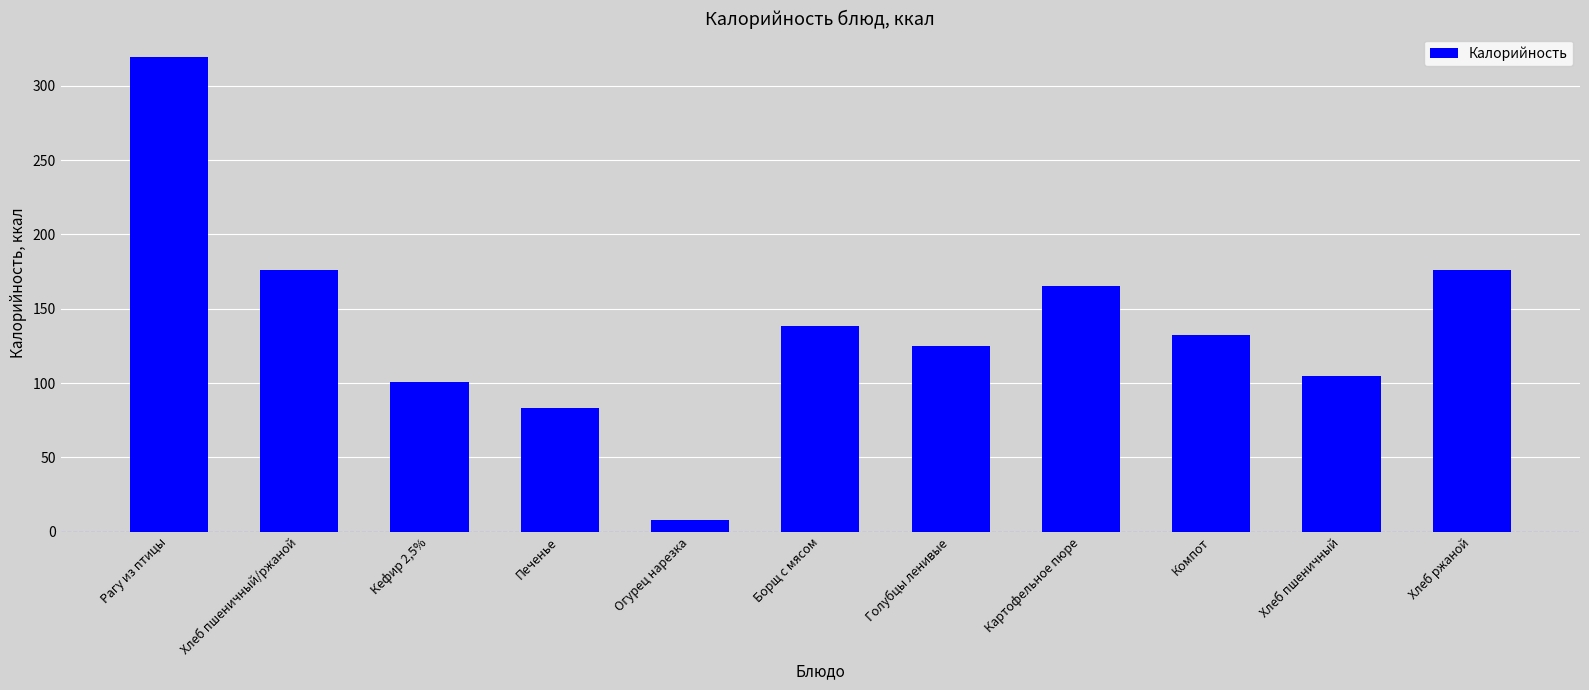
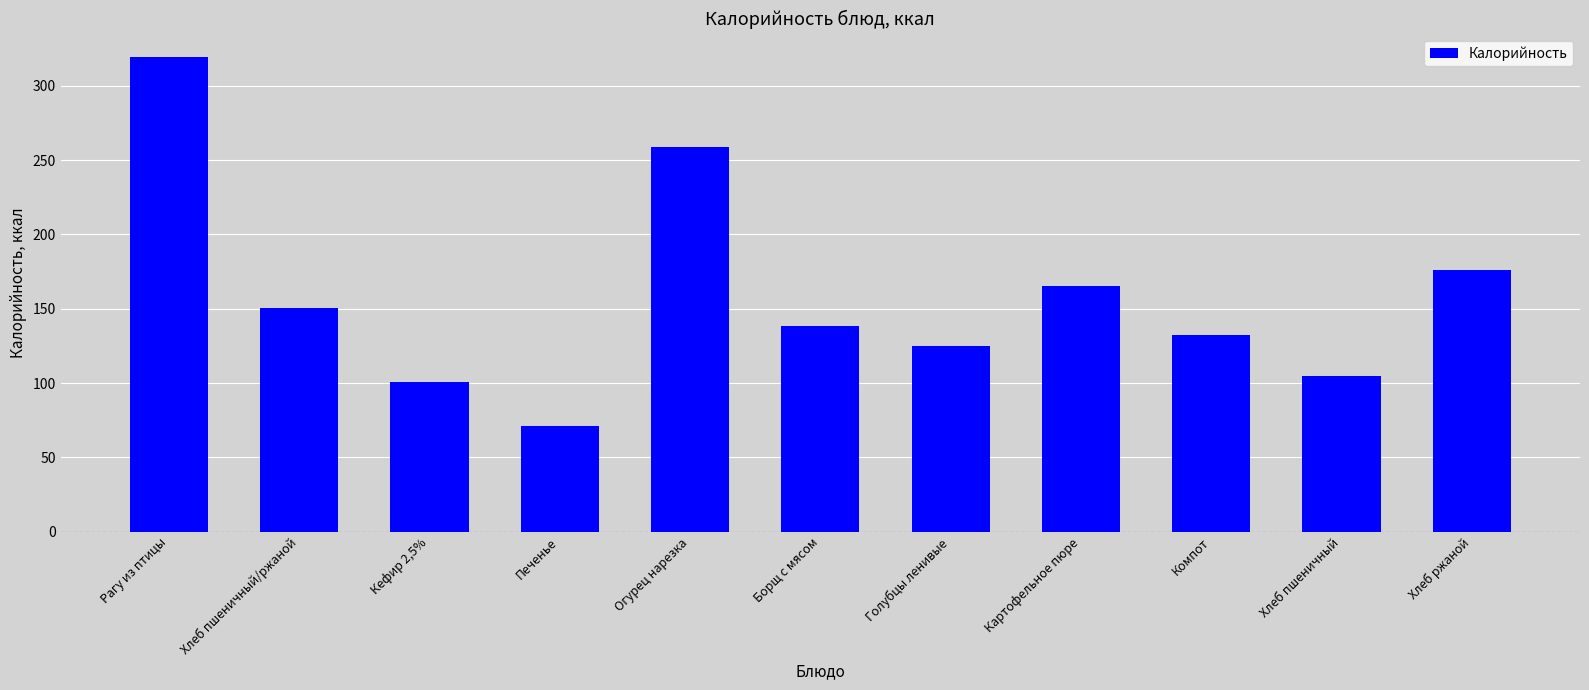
  {
    "Рагу из птицы": 319,
-   "Хлеб пшеничный/ржаной": 176,
+   "Хлеб пшеничный/ржаной": 151,
    "Кефир 2,5%": 101,
-   "Печенье": 83,
-   "Огурец нарезка": 8,
+   "Печенье": 71,
+   "Огурец нарезка": 259,
    "Борщ с мясом": 139,
    "Голубцы ленивые": 125,
    "Картофельное пюре": 166,
    "Компот": 132,
    "Хлеб пшеничный": 105,
    "Хлеб ржаной": 176
  }
